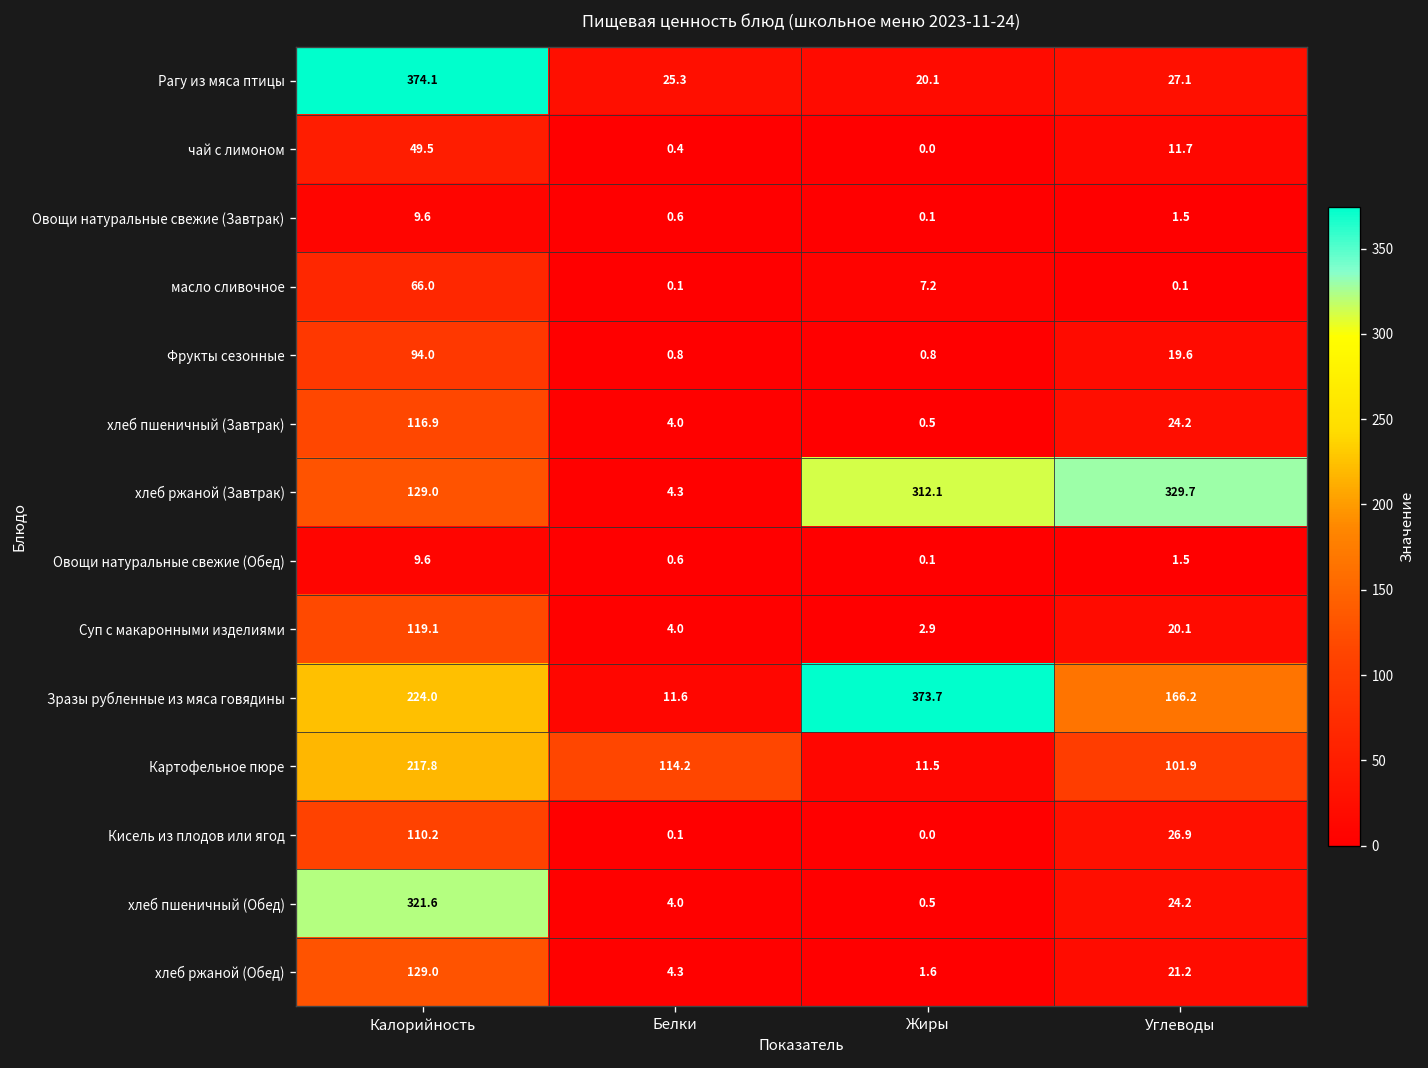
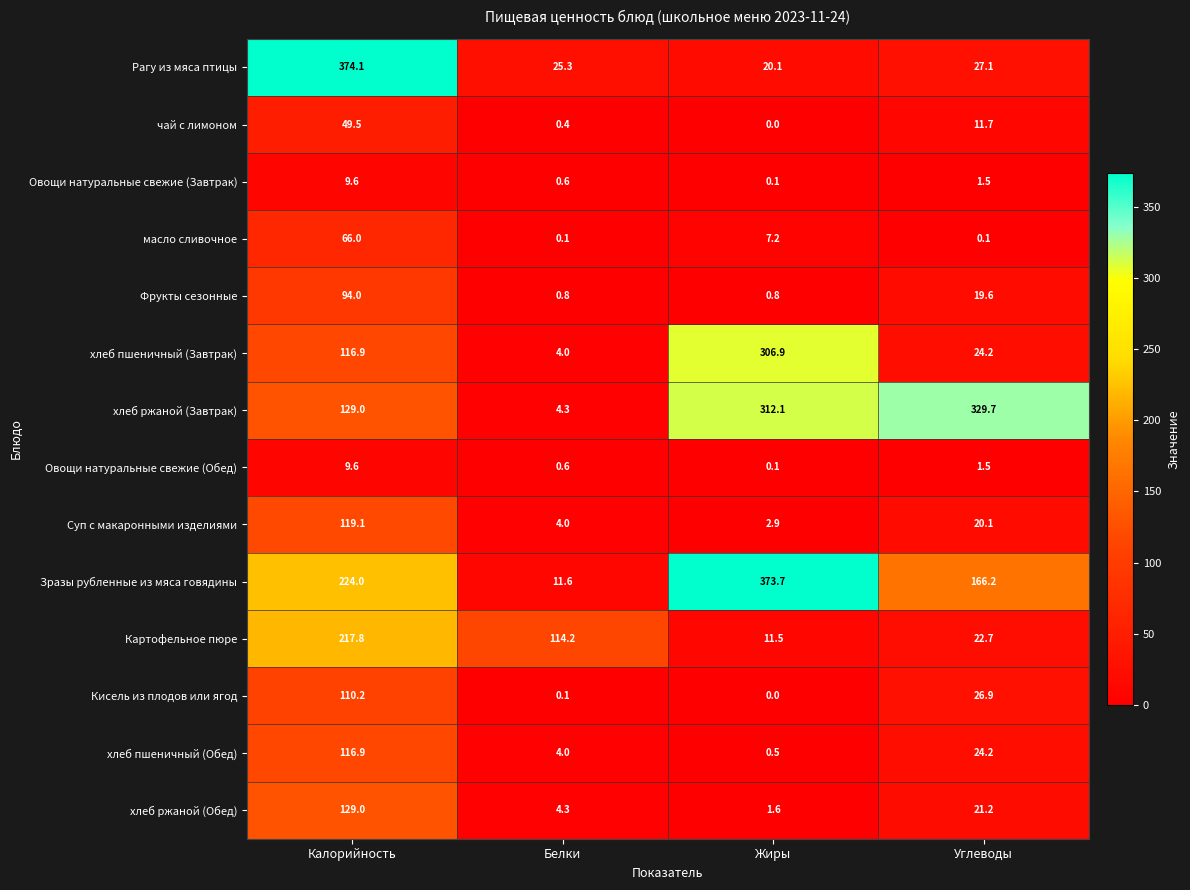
  {
    "Рагу из мяса птицы": {
      "Калорийность": 374.1,
      "Белки": 25.3,
      "Жиры": 20.1,
      "Углеводы": 27.1
    },
    "чай с лимоном": {
      "Калорийность": 49.5,
      "Белки": 0.4,
      "Жиры": 0.0,
      "Углеводы": 11.7
    },
    "Овощи натуральные свежие (Завтрак)": {
      "Калорийность": 9.6,
      "Белки": 0.6,
      "Жиры": 0.1,
      "Углеводы": 1.5
    },
    "масло сливочное": {
      "Калорийность": 66.0,
      "Белки": 0.1,
      "Жиры": 7.2,
      "Углеводы": 0.1
    },
    "Фрукты сезонные": {
      "Калорийность": 94.0,
      "Белки": 0.8,
      "Жиры": 0.8,
      "Углеводы": 19.6
    },
    "хлеб пшеничный (Завтрак)": {
      "Калорийность": 116.9,
      "Белки": 4.0,
-     "Жиры": 0.5,
+     "Жиры": 306.9,
      "Углеводы": 24.2
    },
    "хлеб ржаной (Завтрак)": {
      "Калорийность": 129.0,
      "Белки": 4.3,
      "Жиры": 312.1,
      "Углеводы": 329.7
    },
    "Овощи натуральные свежие (Обед)": {
      "Калорийность": 9.6,
      "Белки": 0.6,
      "Жиры": 0.1,
      "Углеводы": 1.5
    },
    "Суп с макаронными изделиями": {
      "Калорийность": 119.1,
      "Белки": 4.0,
      "Жиры": 2.9,
      "Углеводы": 20.1
    },
    "Зразы рубленные из мяса говядины": {
      "Калорийность": 224.0,
      "Белки": 11.6,
      "Жиры": 373.7,
      "Углеводы": 166.2
    },
    "Картофельное пюре": {
      "Калорийность": 217.8,
      "Белки": 114.2,
      "Жиры": 11.5,
-     "Углеводы": 101.9
+     "Углеводы": 22.7
    },
    "Кисель из плодов или ягод": {
      "Калорийность": 110.2,
      "Белки": 0.1,
      "Жиры": 0.0,
      "Углеводы": 26.9
    },
    "хлеб пшеничный (Обед)": {
-     "Калорийность": 321.6,
+     "Калорийность": 116.9,
      "Белки": 4.0,
      "Жиры": 0.5,
      "Углеводы": 24.2
    },
    "хлеб ржаной (Обед)": {
      "Калорийность": 129.0,
      "Белки": 4.3,
      "Жиры": 1.6,
      "Углеводы": 21.2
    }
  }
